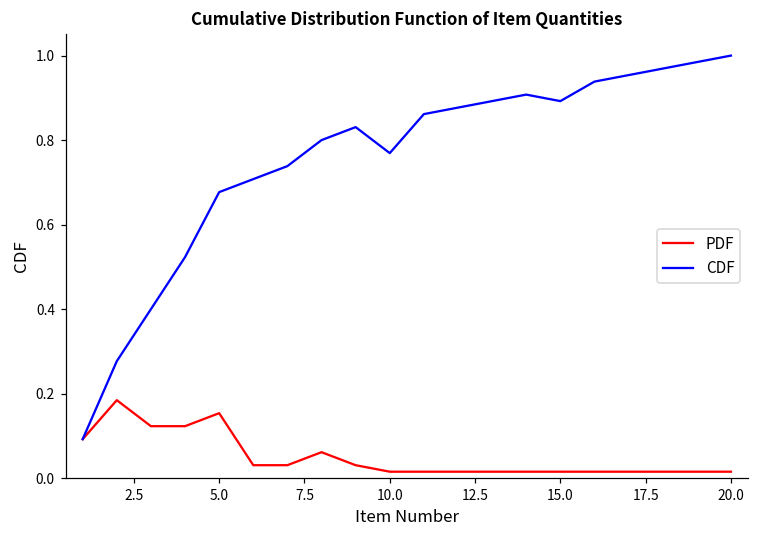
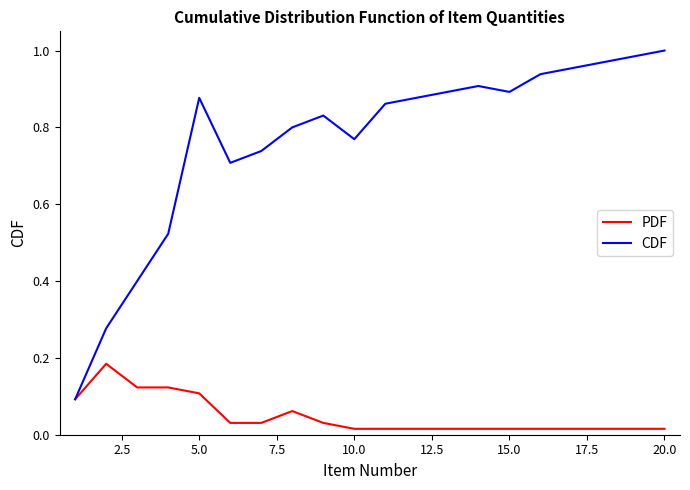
  {
    "PDF": {
-     "5.0": 0.15,
+     "5.0": 0.11,
      "10.0": 0.02,
      "15.0": 0.02,
      "20.0": 0.02
    },
    "CDF": {
-     "5.0": 0.68,
+     "5.0": 0.88,
      "10.0": 0.77,
      "15.0": 0.89,
      "20.0": 1.00
    }
  }
